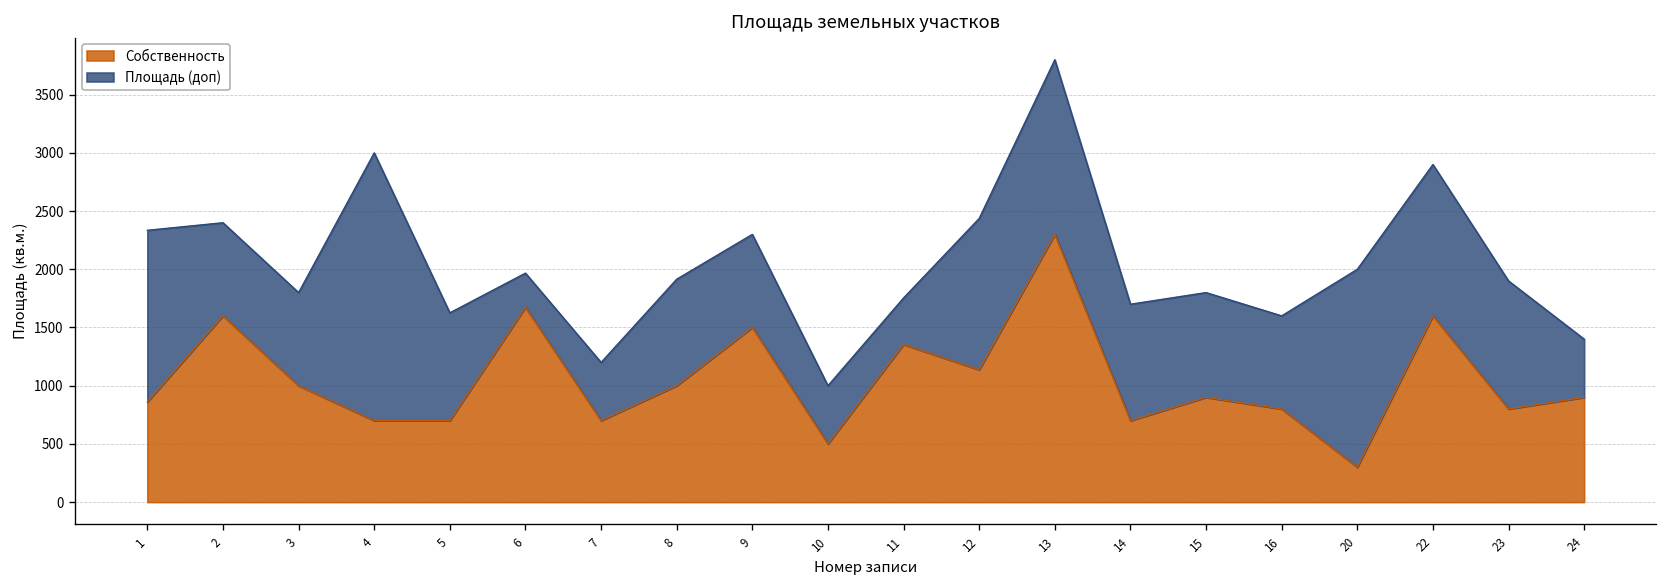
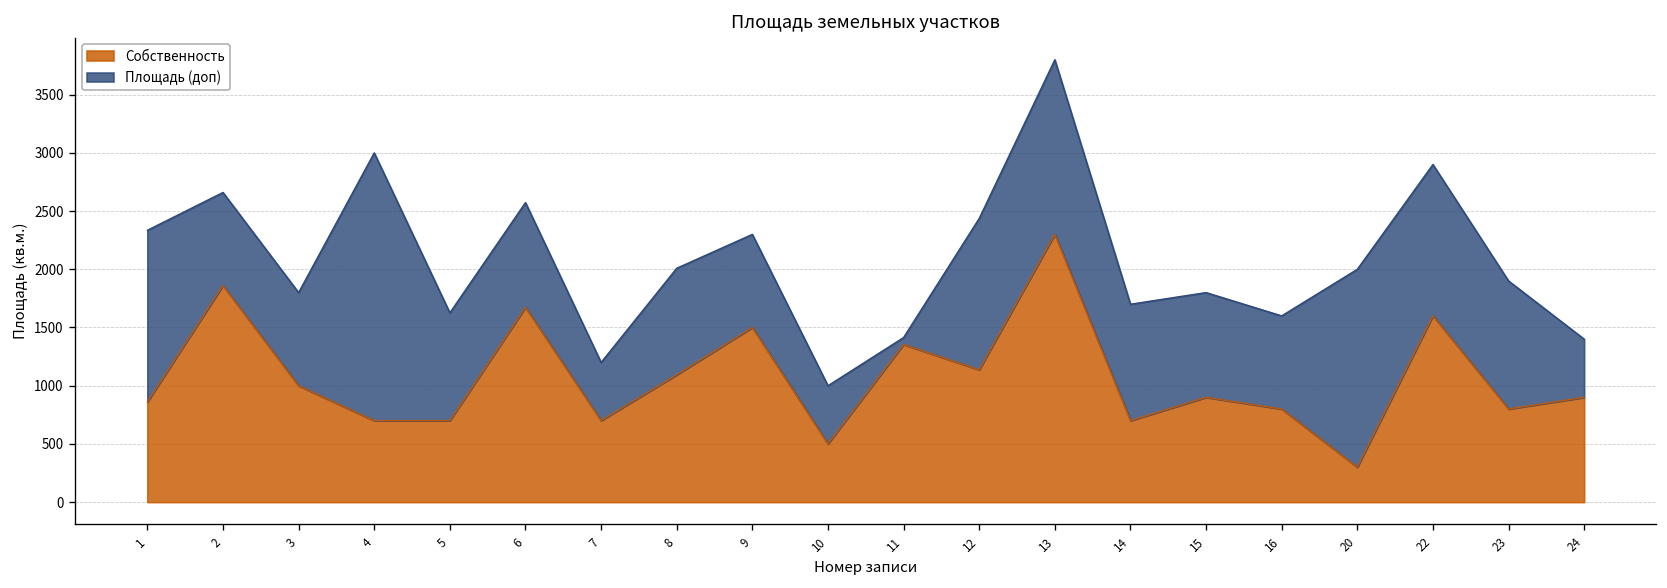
  {
    "Собственность": {
      "1": 900,
-     "2": 1600,
+     "2": 1900,
      "3": 1000,
      "4": 700,
      "5": 700,
      "6": 1700,
      "7": 700,
-     "8": 1000,
+     "8": 1100,
      "9": 1500,
      "10": 500,
      "11": 1400,
      "12": 1100,
      "13": 2300,
      "14": 700,
      "15": 900,
      "16": 800,
      "20": 300,
      "22": 1600,
      "23": 800,
      "24": 900
    },
    "Площадь (доп)": {
      "1": 1500,
      "2": 800,
      "3": 800,
      "4": 2300,
      "5": 900,
-     "6": 300,
+     "6": 900,
      "7": 500,
      "8": 900,
      "9": 800,
      "10": 500,
-     "11": 400,
+     "11": 100,
      "12": 1300,
      "13": 1500,
      "14": 1000,
      "15": 900,
      "16": 800,
      "20": 1700,
      "22": 1300,
      "23": 1100,
      "24": 500
    }
  }
